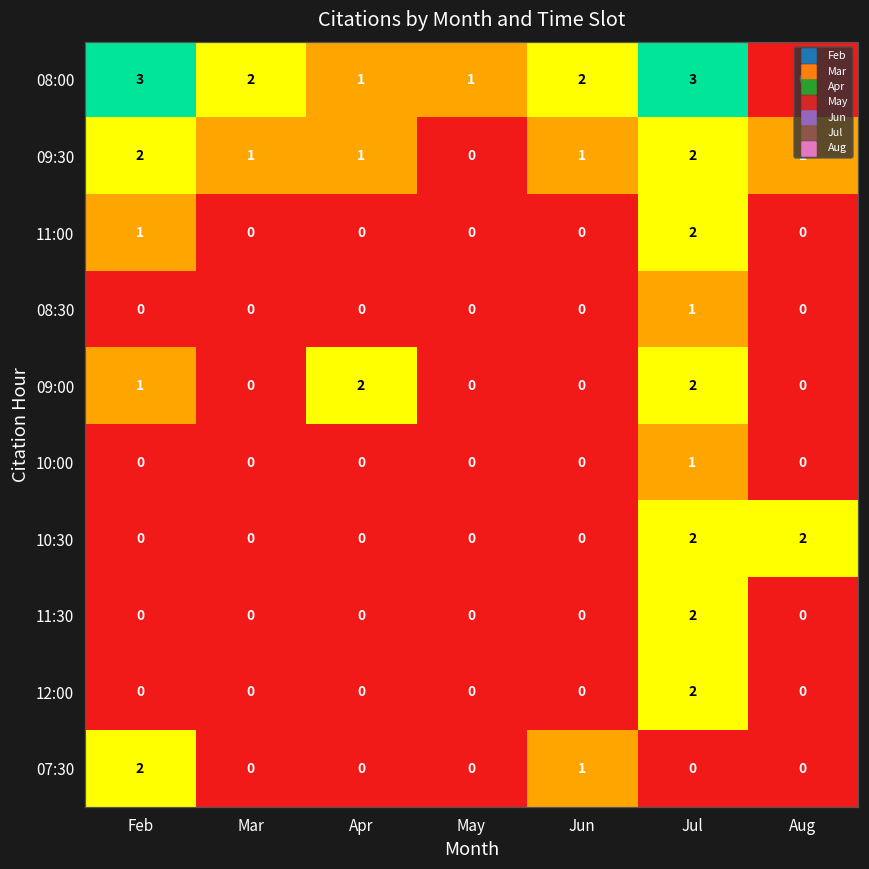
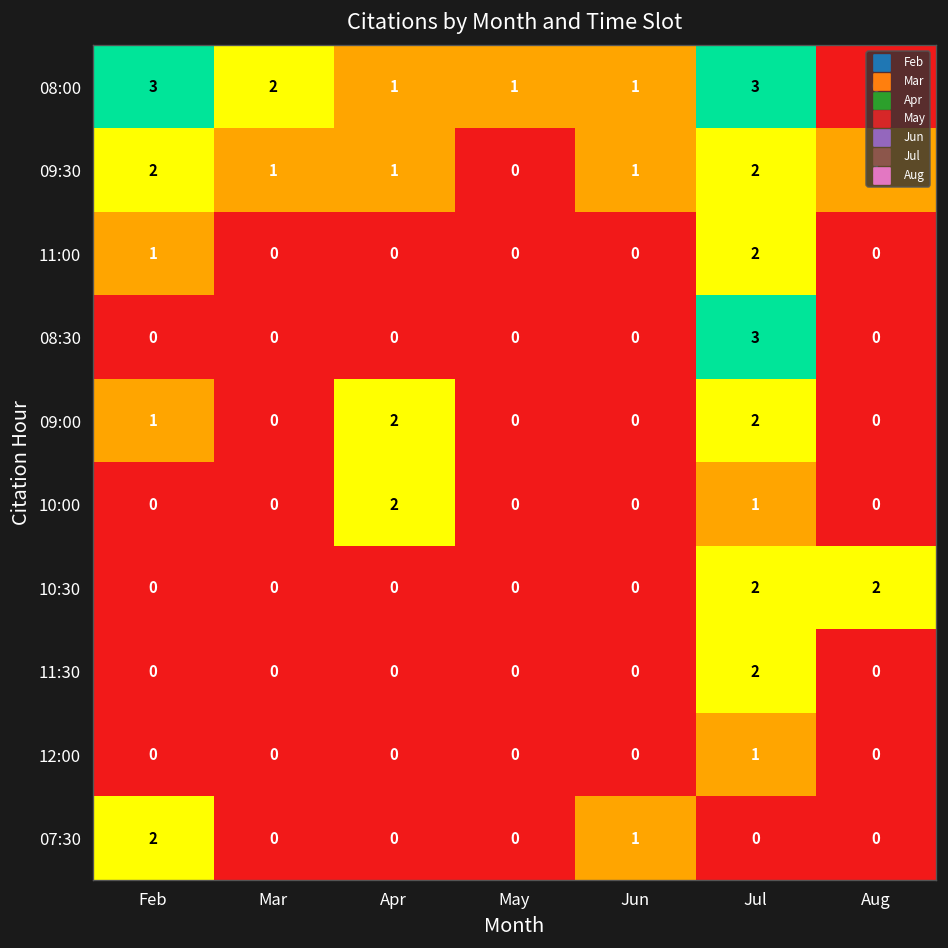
  {
    "08:00": {
      "Feb": 3,
      "Mar": 2,
      "Apr": 1,
      "May": 1,
-     "Jun": 2,
+     "Jun": 1,
      "Jul": 3
    },
    "09:30": {
      "Feb": 2,
      "Mar": 1,
      "Apr": 1,
      "May": 0,
      "Jun": 1,
      "Jul": 2
    },
    "11:00": {
      "Feb": 1,
      "Mar": 0,
      "Apr": 0,
      "May": 0,
      "Jun": 0,
      "Jul": 2,
      "Aug": 0
    },
    "08:30": {
      "Feb": 0,
      "Mar": 0,
      "Apr": 0,
      "May": 0,
      "Jun": 0,
-     "Jul": 1,
+     "Jul": 3,
      "Aug": 0
    },
    "09:00": {
      "Feb": 1,
      "Mar": 0,
      "Apr": 2,
      "May": 0,
      "Jun": 0,
      "Jul": 2,
      "Aug": 0
    },
    "10:00": {
      "Feb": 0,
      "Mar": 0,
-     "Apr": 0,
+     "Apr": 2,
      "May": 0,
      "Jun": 0,
      "Jul": 1,
      "Aug": 0
    },
    "10:30": {
      "Feb": 0,
      "Mar": 0,
      "Apr": 0,
      "May": 0,
      "Jun": 0,
      "Jul": 2,
      "Aug": 2
    },
    "11:30": {
      "Feb": 0,
      "Mar": 0,
      "Apr": 0,
      "May": 0,
      "Jun": 0,
      "Jul": 2,
      "Aug": 0
    },
    "12:00": {
      "Feb": 0,
      "Mar": 0,
      "Apr": 0,
      "May": 0,
      "Jun": 0,
-     "Jul": 2,
+     "Jul": 1,
      "Aug": 0
    },
    "07:30": {
      "Feb": 2,
      "Mar": 0,
      "Apr": 0,
      "May": 0,
      "Jun": 1,
      "Jul": 0,
      "Aug": 0
    }
  }
